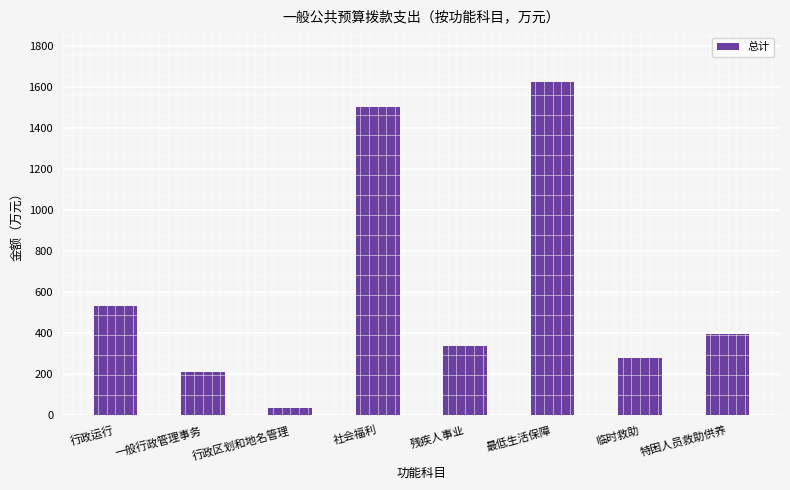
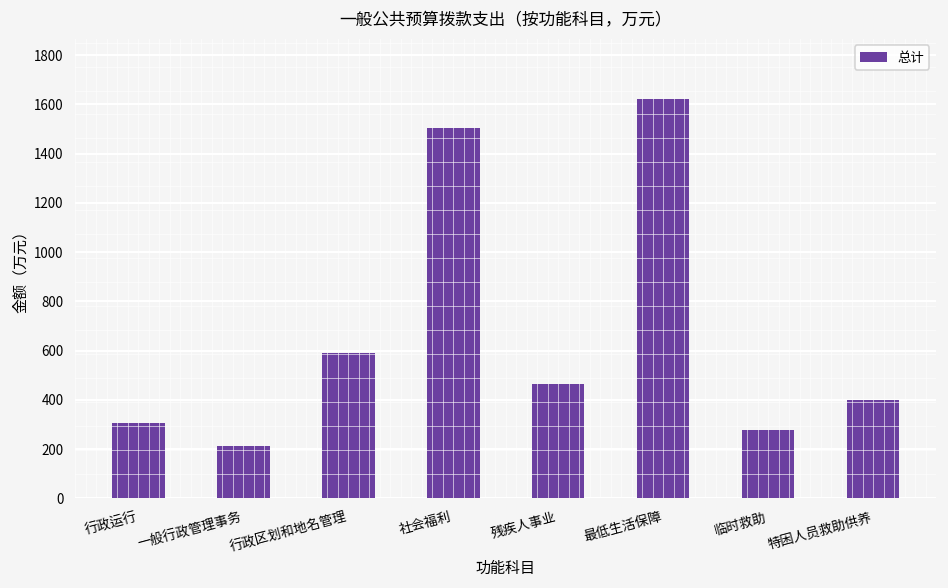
  {
-   "行政运行": 530,
+   "行政运行": 310,
    "一般行政管理事务": 210,
-   "行政区划和地名管理": 40,
+   "行政区划和地名管理": 590,
    "社会福利": 1500,
-   "残疾人事业": 340,
+   "残疾人事业": 460,
    "最低生活保障": 1620,
    "临时救助": 280,
    "特困人员救助供养": 400
  }
